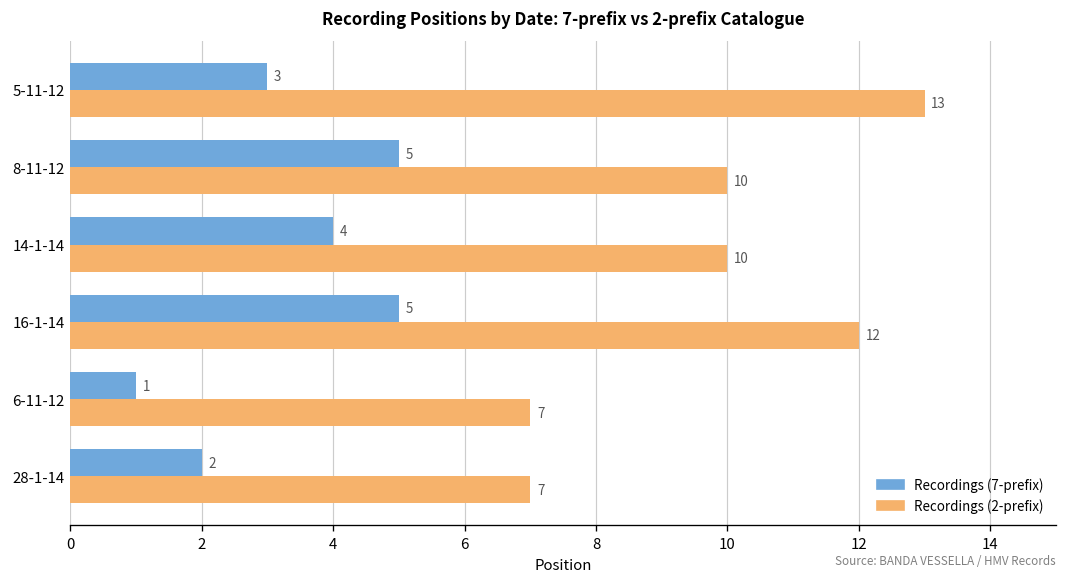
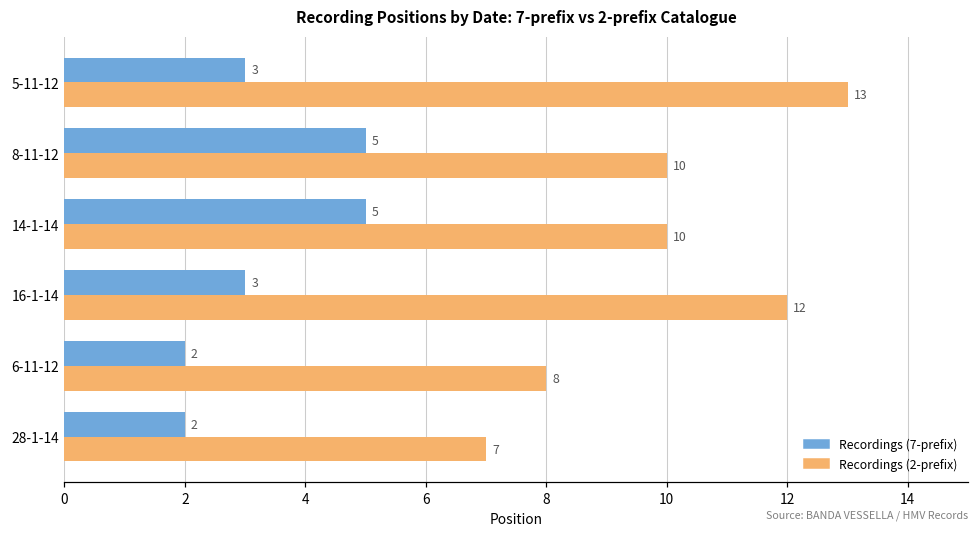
  {
    "Recordings (7-prefix)": {
      "5-11-12": 3,
      "8-11-12": 5,
-     "14-1-14": 4,
-     "16-1-14": 5,
-     "6-11-12": 1,
+     "14-1-14": 5,
+     "16-1-14": 3,
+     "6-11-12": 2,
      "28-1-14": 2
    },
    "Recordings (2-prefix)": {
      "5-11-12": 13,
      "8-11-12": 10,
      "14-1-14": 10,
      "16-1-14": 12,
-     "6-11-12": 7,
+     "6-11-12": 8,
      "28-1-14": 7
    }
  }
